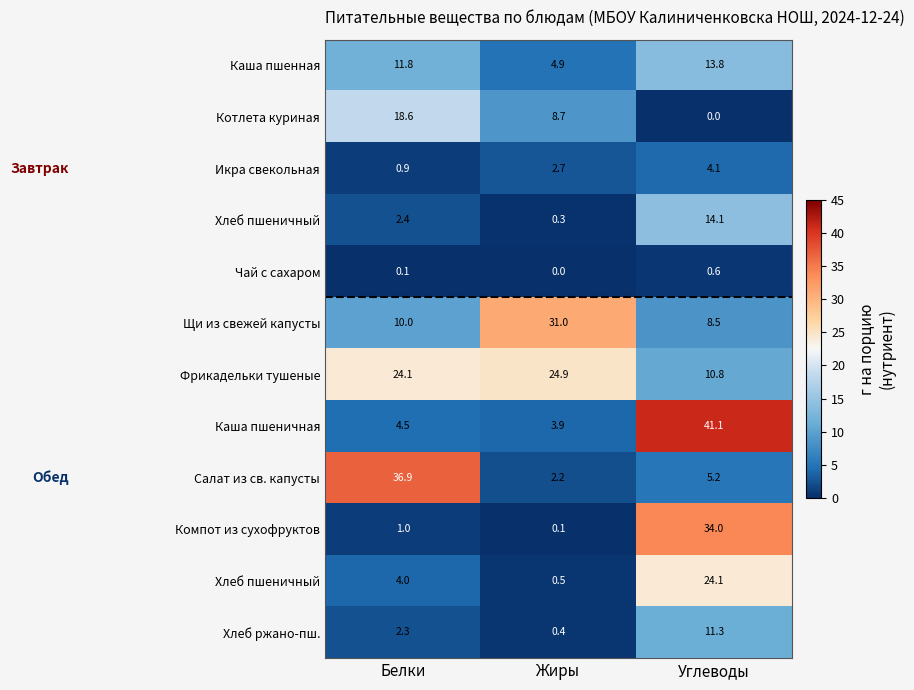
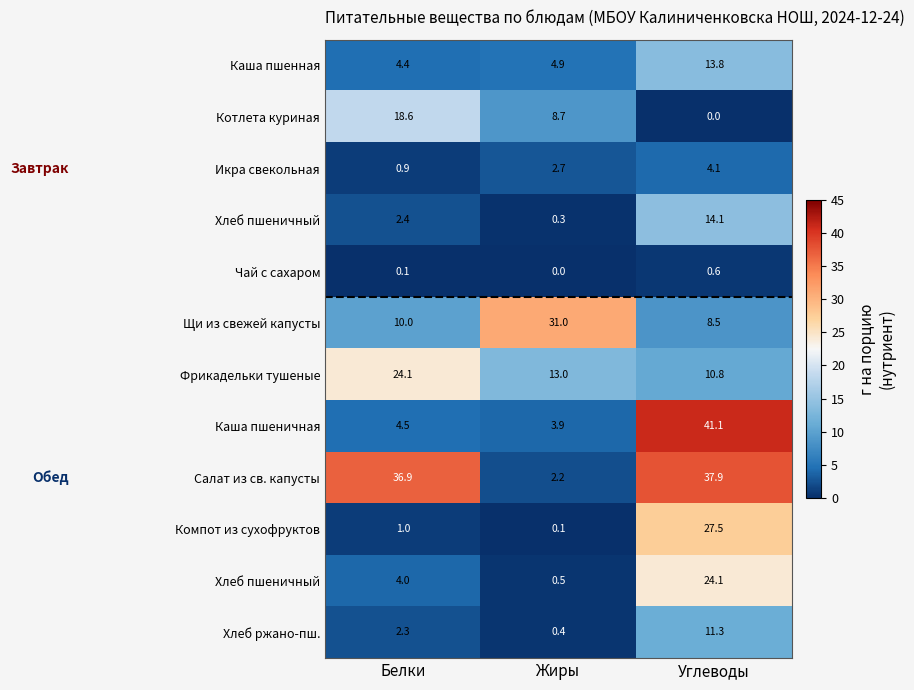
  {
    "Каша пшенная": {
-     "Белки": 11.8,
+     "Белки": 4.4,
      "Жиры": 4.9,
      "Углеводы": 13.8
    },
    "Котлета куриная": {
      "Белки": 18.6,
      "Жиры": 8.7,
      "Углеводы": 0.0
    },
    "Икра свекольная": {
      "Белки": 0.9,
      "Жиры": 2.7,
      "Углеводы": 4.1
    },
    "Чай с сахаром": {
      "Белки": 0.1,
      "Жиры": 0.0,
      "Углеводы": 0.6
    },
    "Щи из свежей капусты": {
      "Белки": 10.0,
      "Жиры": 31.0,
      "Углеводы": 8.5
    },
    "Фрикадельки тушеные": {
      "Белки": 24.1,
-     "Жиры": 24.9,
+     "Жиры": 13.0,
      "Углеводы": 10.8
    },
    "Каша пшеничная": {
      "Белки": 4.5,
      "Жиры": 3.9,
      "Углеводы": 41.1
    },
    "Салат из св. капусты": {
      "Белки": 36.9,
      "Жиры": 2.2,
-     "Углеводы": 5.2
+     "Углеводы": 37.9
    },
    "Компот из сухофруктов": {
      "Белки": 1.0,
      "Жиры": 0.1,
-     "Углеводы": 34.0
+     "Углеводы": 27.5
    },
    "Хлеб ржано-пш.": {
      "Белки": 2.3,
      "Жиры": 0.4,
      "Углеводы": 11.3
    }
  }
